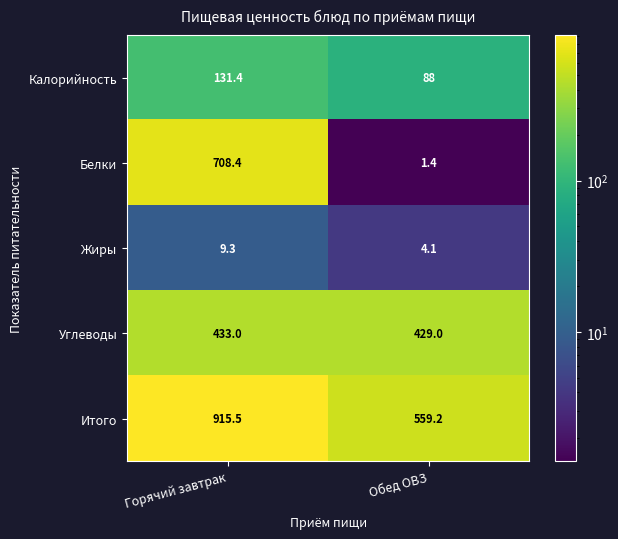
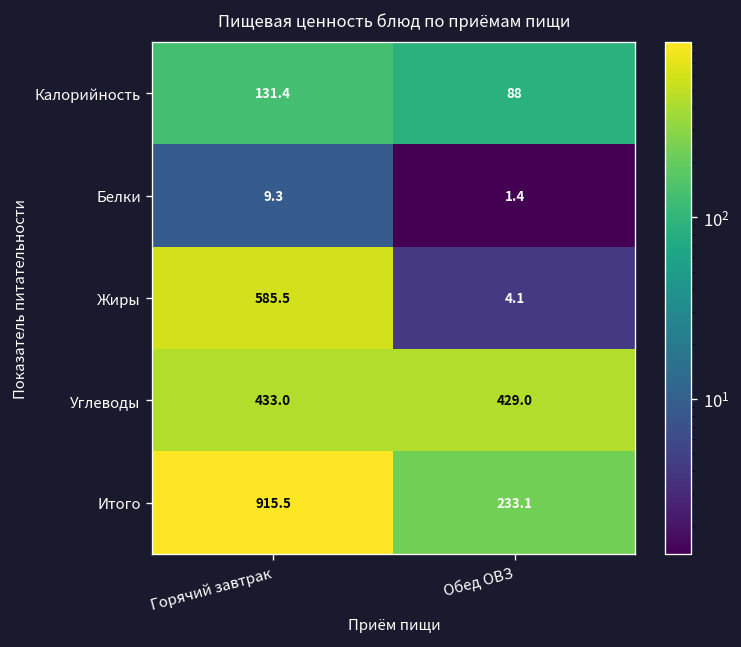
  {
    "Калорийность": {
      "Горячий завтрак": 131.4,
      "Обед ОВЗ": 88
    },
    "Белки": {
-     "Горячий завтрак": 708.4,
+     "Горячий завтрак": 9.3,
      "Обед ОВЗ": 1.4
    },
    "Жиры": {
-     "Горячий завтрак": 9.3,
+     "Горячий завтрак": 585.5,
      "Обед ОВЗ": 4.1
    },
    "Углеводы": {
      "Горячий завтрак": 433.0,
      "Обед ОВЗ": 429.0
    },
    "Итого": {
      "Горячий завтрак": 915.5,
-     "Обед ОВЗ": 559.2
+     "Обед ОВЗ": 233.1
    }
  }
